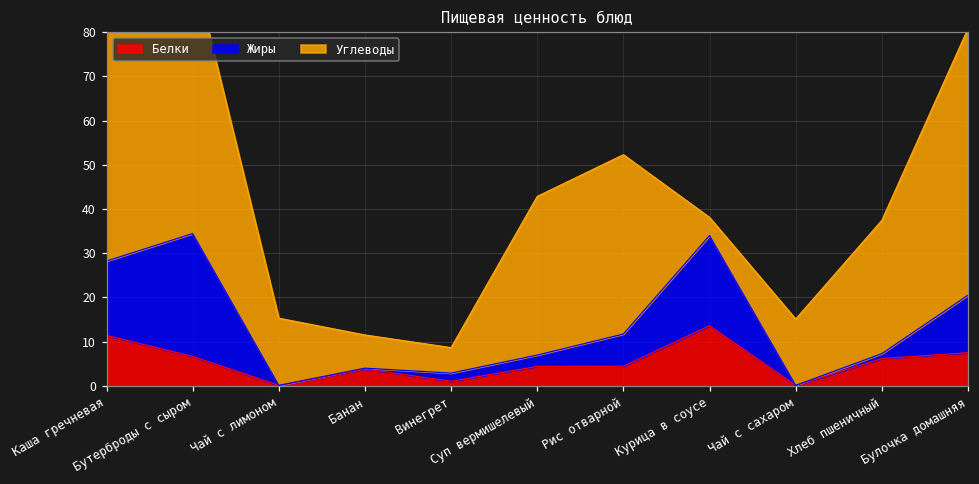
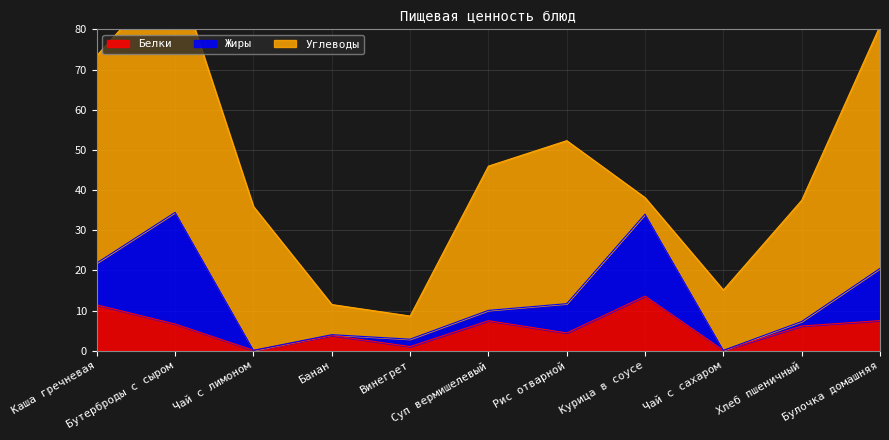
  {
    "Белки": {
      "Каша гречневая": 11,
      "Бутерброды с сыром": 7,
      "Винегрет": 1,
-     "Суп вермишелевый": 4,
+     "Суп вермишелевый": 7,
      "Рис отварной": 4,
      "Курица в соусе": 14,
      "Хлеб пшеничный": 6,
      "Булочка домашняя": 8
    },
    "Жиры": {
-     "Каша гречневая": 17,
+     "Каша гречневая": 10,
      "Бутерброды с сыром": 28,
      "Винегрет": 2,
      "Суп вермишелевый": 3,
      "Рис отварной": 7,
      "Курица в соусе": 20,
      "Хлеб пшеничный": 1,
      "Булочка домашняя": 13
    },
    "Углеводы": {
      "Каша гречневая": 52,
-     "Чай с лимоном": 15,
+     "Чай с лимоном": 36,
      "Банан": 8,
      "Винегрет": 6,
      "Суп вермишелевый": 36,
      "Рис отварной": 41,
      "Курица в соусе": 4,
      "Чай с сахаром": 15,
      "Хлеб пшеничный": 30
    }
  }
